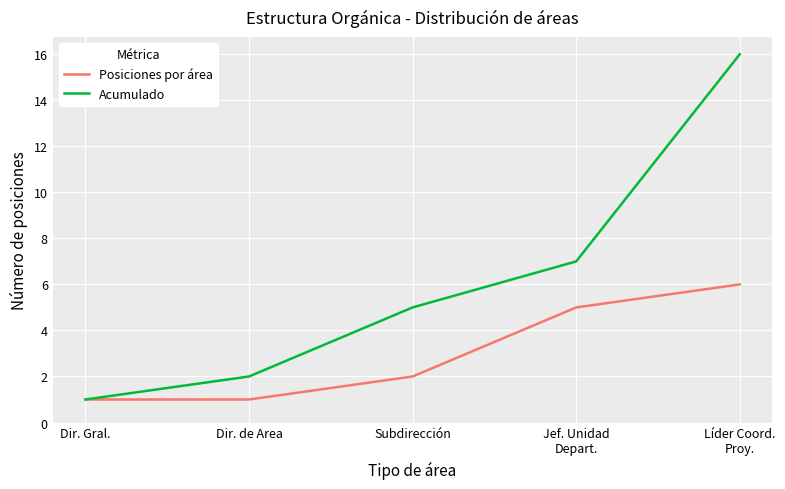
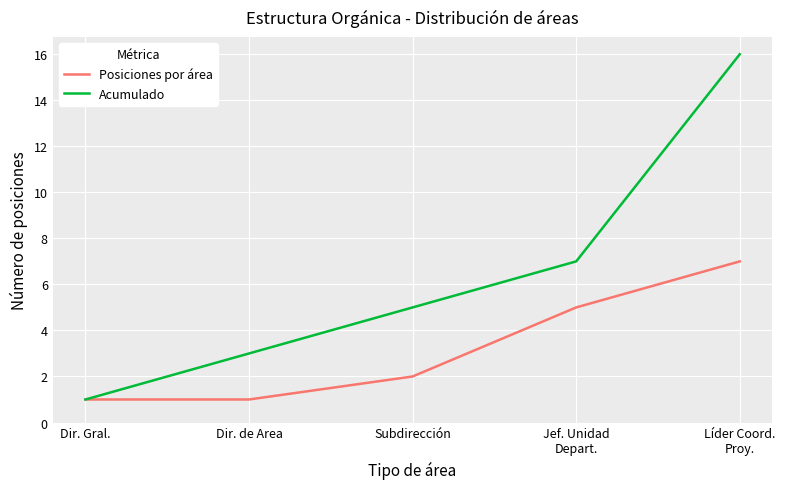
  {
    "Posiciones por área": {
      "Dir. de Area": 1,
      "Subdirección": 2,
      "Jef. Unidad Depart.": 5,
-     "Líder Coord. Proy.": 6
+     "Líder Coord. Proy.": 7
    },
    "Acumulado": {
-     "Dir. de Area": 2,
+     "Dir. de Area": 3,
      "Subdirección": 5,
      "Jef. Unidad Depart.": 7,
      "Líder Coord. Proy.": 16
    }
  }
